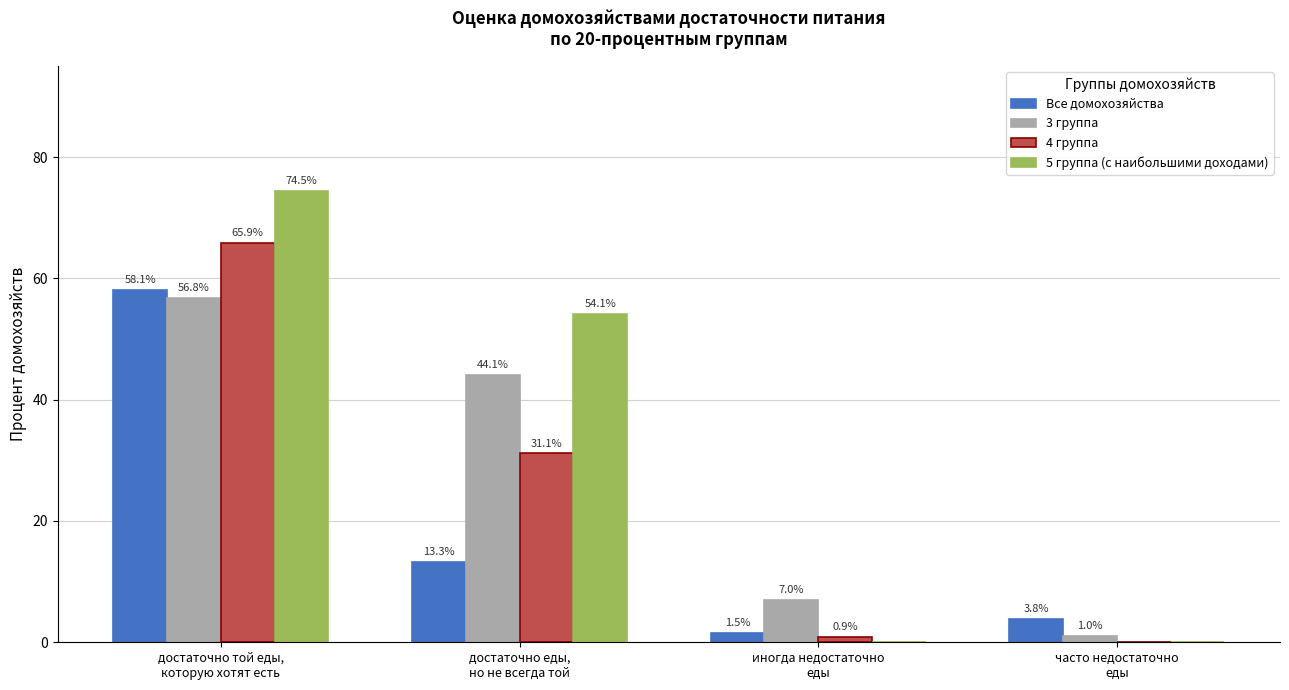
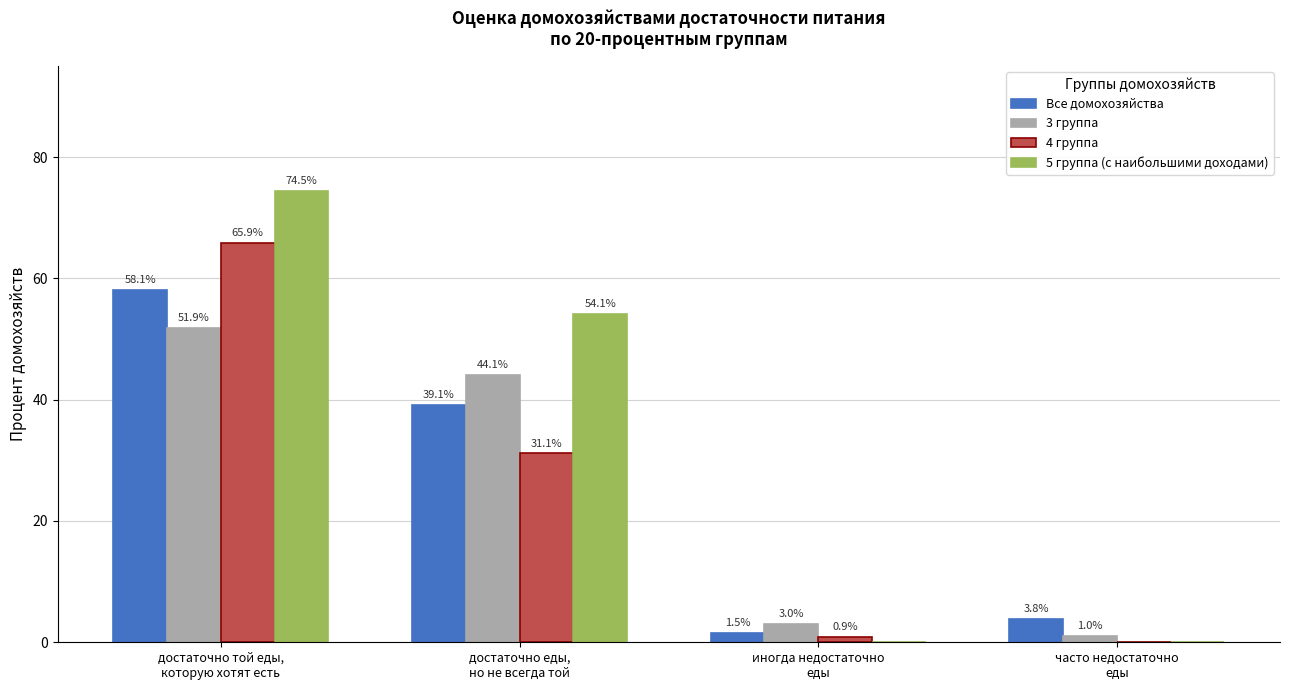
  {
    "Все домохозяйства": {
      "достаточно той еды, которую хотят есть": "58.1%",
-     "достаточно еды, но не всегда той": "13.3%",
+     "достаточно еды, но не всегда той": "39.1%",
      "иногда недостаточно еды": "1.5%",
      "часто недостаточно еды": "3.8%"
    },
    "3 группа": {
-     "достаточно той еды, которую хотят есть": "56.8%",
+     "достаточно той еды, которую хотят есть": "51.9%",
      "достаточно еды, но не всегда той": "44.1%",
-     "иногда недостаточно еды": "7.0%",
+     "иногда недостаточно еды": "3.0%",
      "часто недостаточно еды": "1.0%"
    },
    "4 группа": {
      "достаточно той еды, которую хотят есть": "65.9%",
      "достаточно еды, но не всегда той": "31.1%",
      "иногда недостаточно еды": "0.9%"
    },
    "5 группа (с наибольшими доходами)": {
      "достаточно той еды, которую хотят есть": "74.5%",
      "достаточно еды, но не всегда той": "54.1%"
    }
  }
